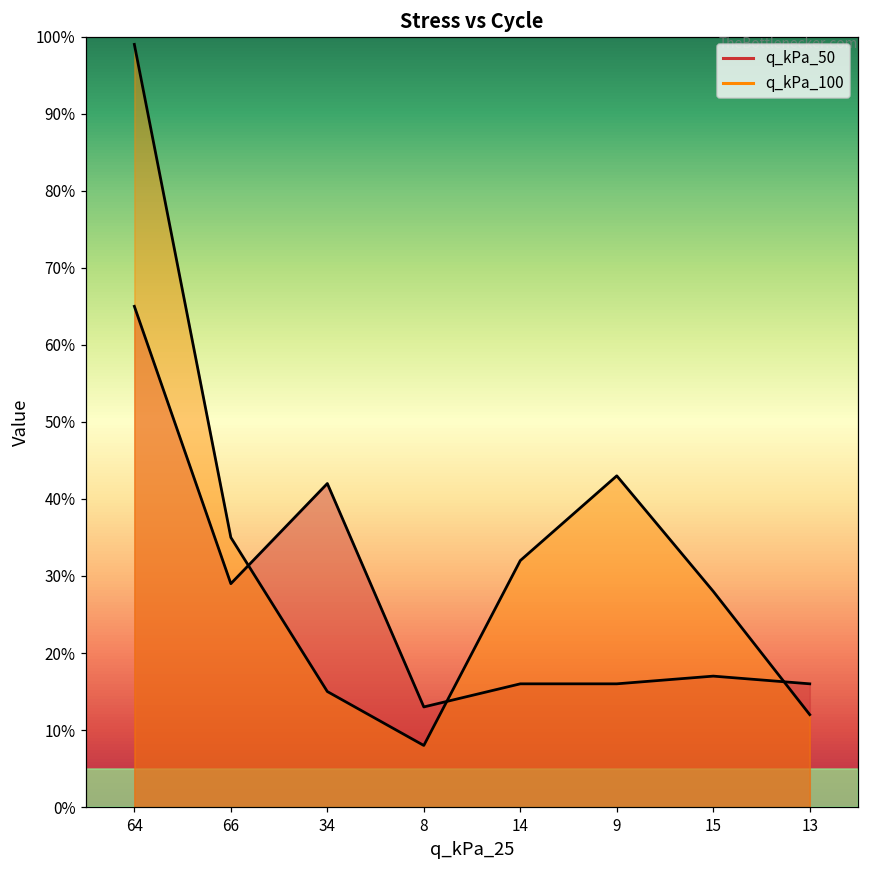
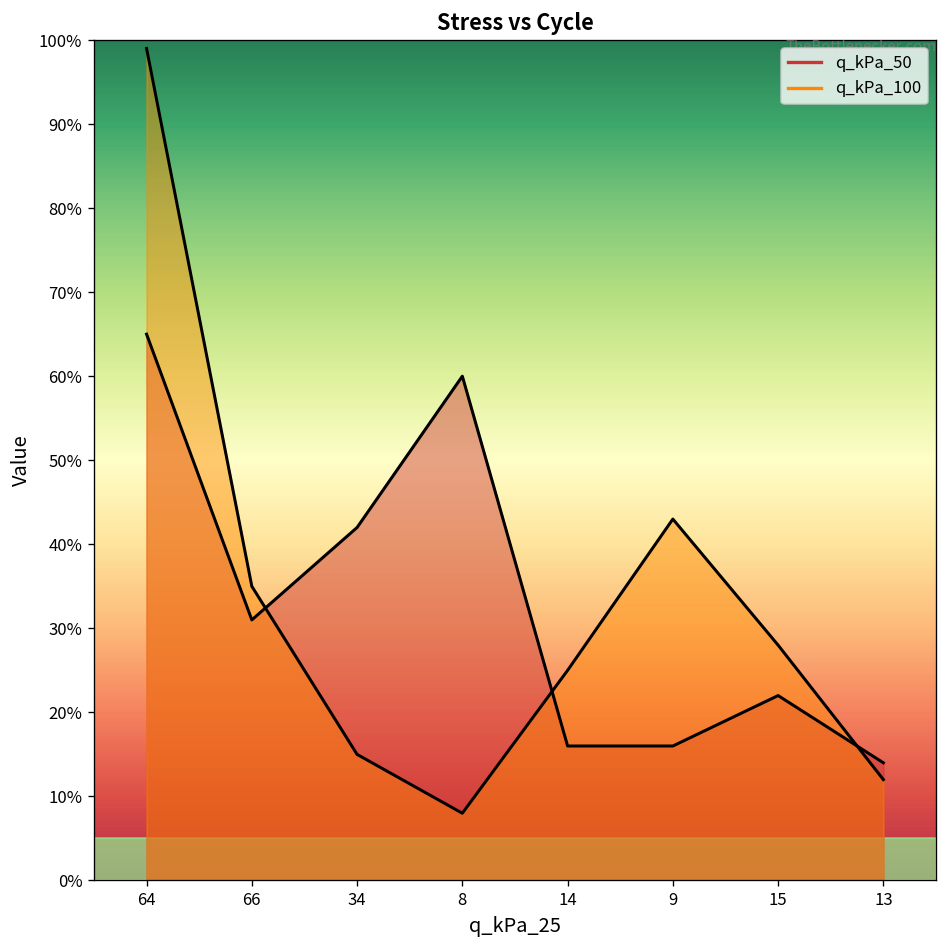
  {
    "q_kPa_50": {
      "64": "65%",
-     "66": "29%",
+     "66": "31%",
      "34": "42%",
-     "8": "13%",
+     "8": "60%",
      "14": "16%",
      "9": "16%",
-     "15": "17%",
-     "13": "16%"
+     "15": "22%",
+     "13": "14%"
    },
    "q_kPa_100": {
      "64": "99%",
      "66": "35%",
      "34": "15%",
      "8": "8%",
-     "14": "32%",
+     "14": "25%",
      "9": "43%",
      "15": "28%",
      "13": "12%"
    }
  }
